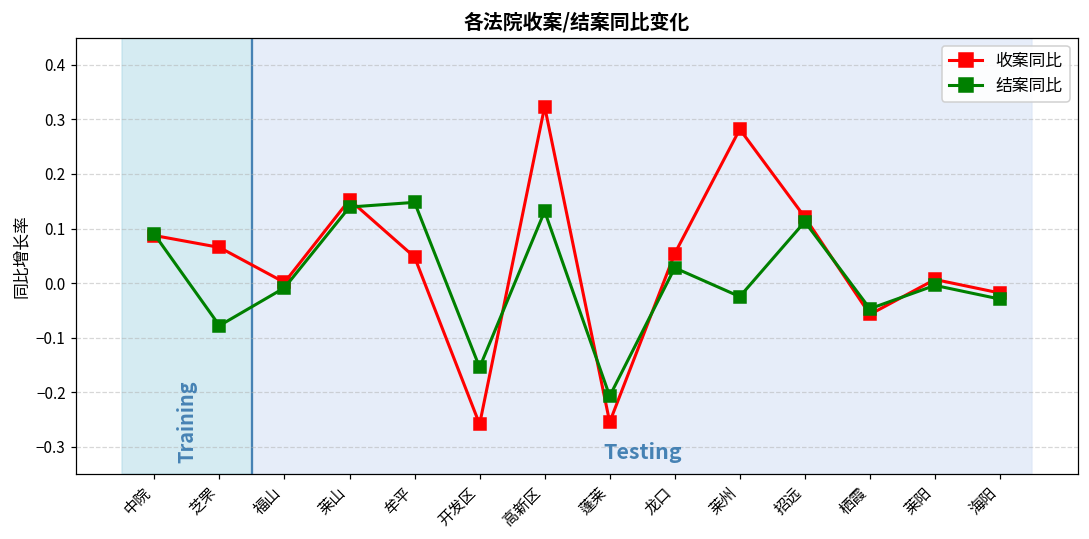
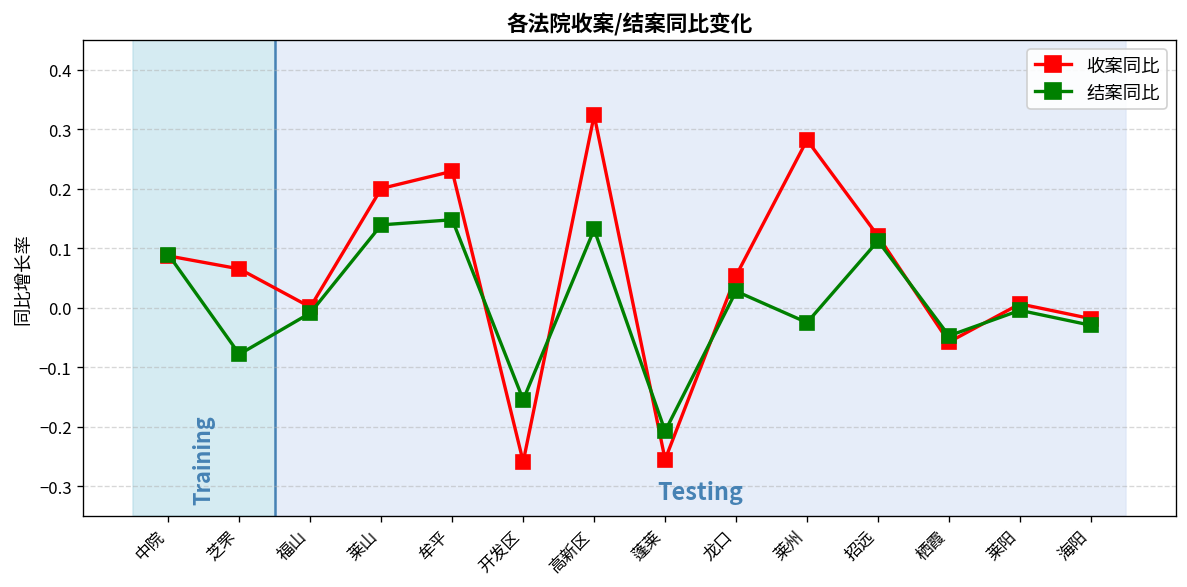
  {
    "收案同比": {
      "芝罘": 0.07,
      "福山": 0.00,
-     "莱山": 0.15,
-     "牟平": 0.05,
+     "莱山": 0.20,
+     "牟平": 0.23,
      "开发区": -0.26,
      "高新区": 0.32,
      "蓬莱": -0.25,
      "龙口": 0.05,
      "莱州": 0.28,
      "招远": 0.12,
      "栖霞": -0.06,
      "莱阳": 0.01,
      "海阳": -0.02
    },
    "结案同比": {
      "芝罘": -0.08,
      "福山": -0.01,
      "莱山": 0.14,
      "牟平": 0.15,
      "开发区": -0.15,
      "高新区": 0.13,
      "蓬莱": -0.21,
      "龙口": 0.03,
      "莱州": -0.02,
      "招远": 0.11,
      "栖霞": -0.05,
      "莱阳": 0.00,
      "海阳": -0.03
    }
  }
